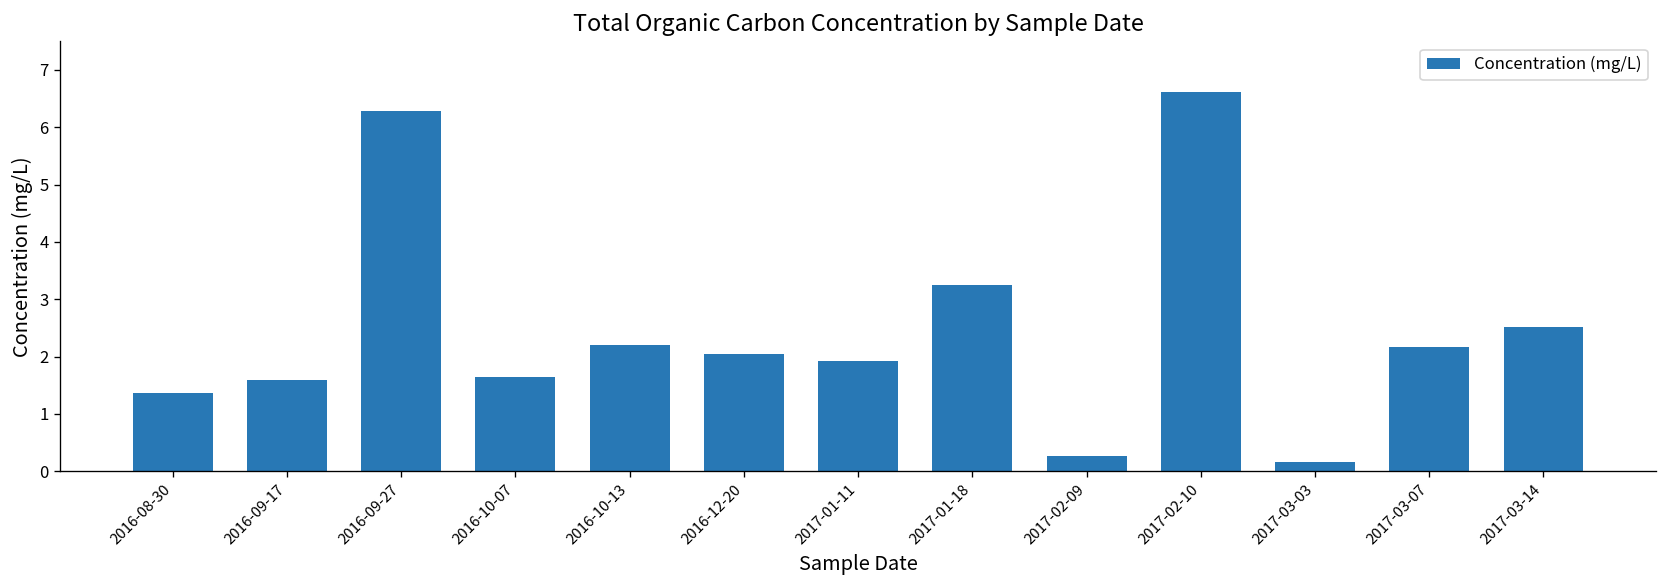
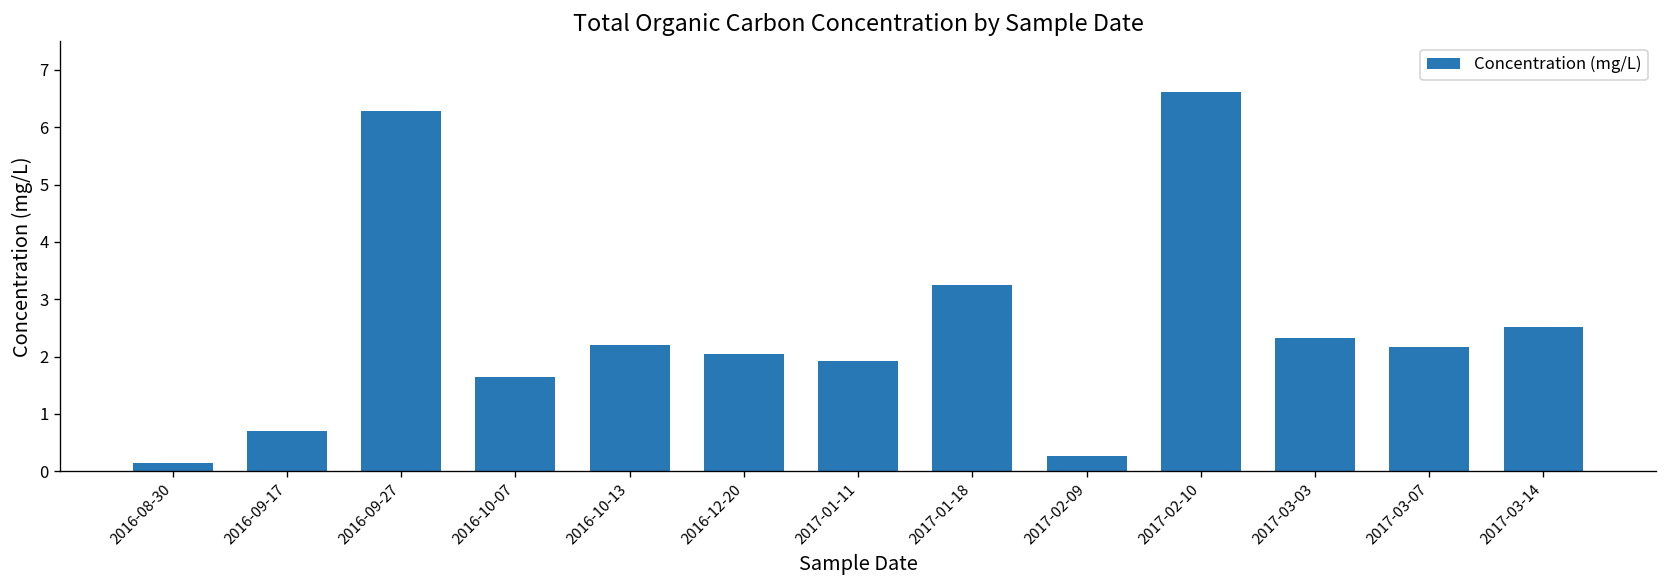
  {
-   "2016-08-30": 1.4,
-   "2016-09-17": 1.6,
+   "2016-08-30": 0.1,
+   "2016-09-17": 0.7,
    "2016-09-27": 6.3,
    "2016-10-07": 1.7,
    "2016-10-13": 2.2,
    "2016-12-20": 2.1,
    "2017-01-11": 1.9,
    "2017-01-18": 3.2,
    "2017-02-09": 0.3,
    "2017-02-10": 6.6,
-   "2017-03-03": 0.2,
+   "2017-03-03": 2.3,
    "2017-03-07": 2.2,
    "2017-03-14": 2.5
  }
